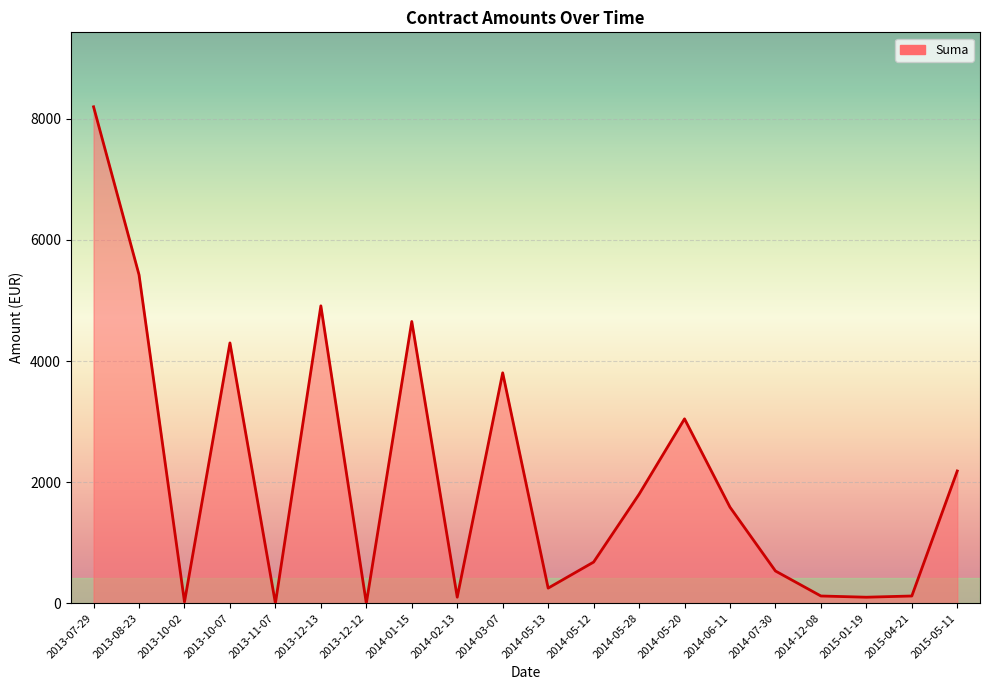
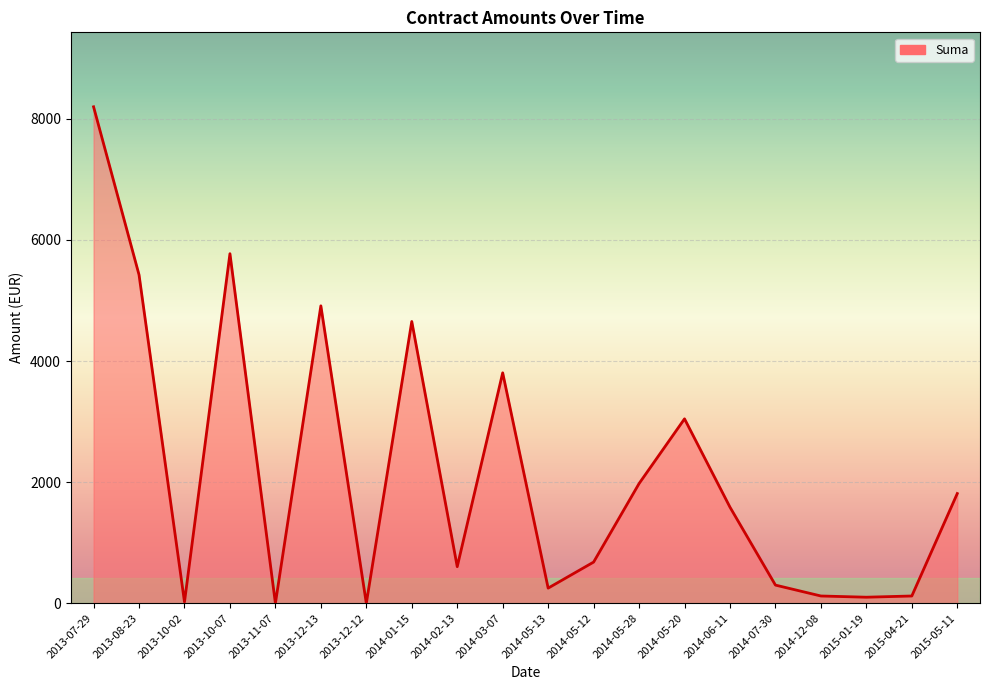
  {
    "2013-07-29": 8200,
    "2013-08-23": 5400,
    "2013-10-02": 0,
-   "2013-10-07": 4300,
+   "2013-10-07": 5800,
    "2013-11-07": 0,
    "2013-12-13": 4900,
    "2013-12-12": 0,
    "2014-01-15": 4700,
-   "2014-02-13": 100,
+   "2014-02-13": 600,
    "2014-03-07": 3800,
    "2014-05-13": 300,
    "2014-05-12": 700,
-   "2014-05-28": 1800,
+   "2014-05-28": 2000,
    "2014-05-20": 3000,
    "2014-06-11": 1600,
-   "2014-07-30": 500,
+   "2014-07-30": 300,
    "2014-12-08": 100,
    "2015-01-19": 100,
    "2015-04-21": 100,
-   "2015-05-11": 2200
+   "2015-05-11": 1800
  }
